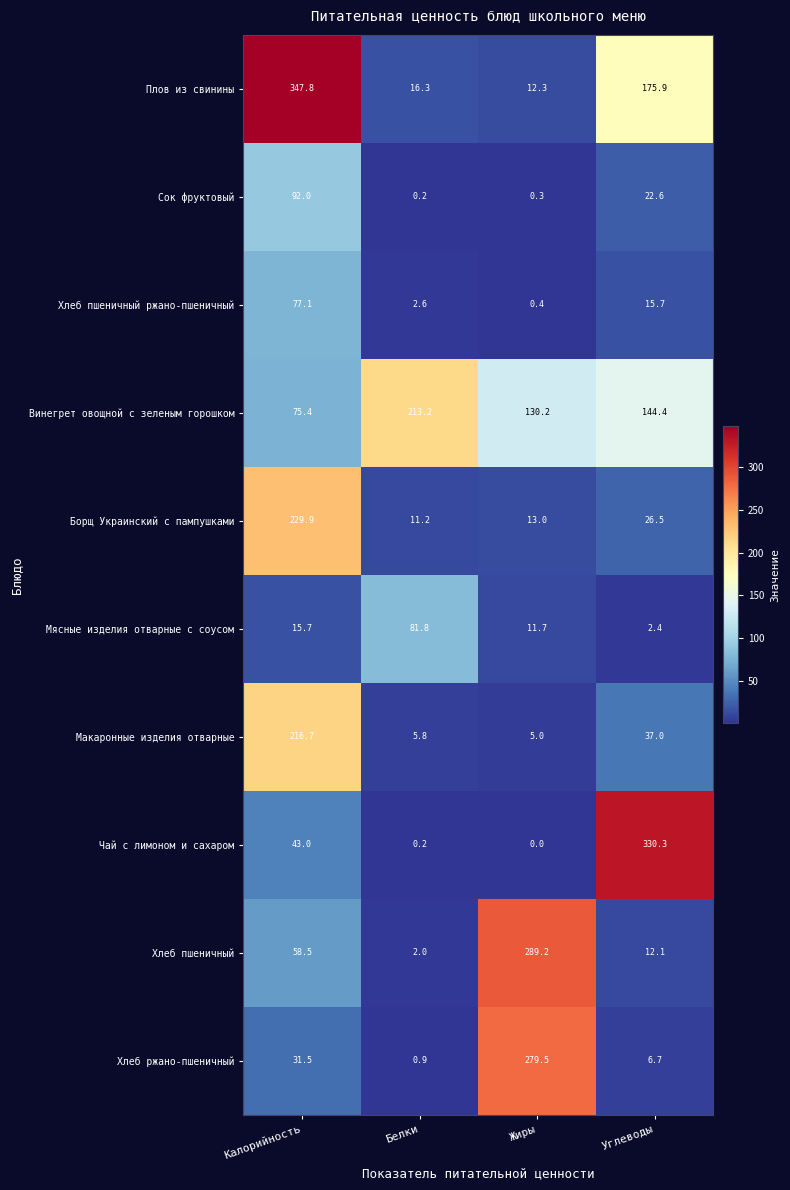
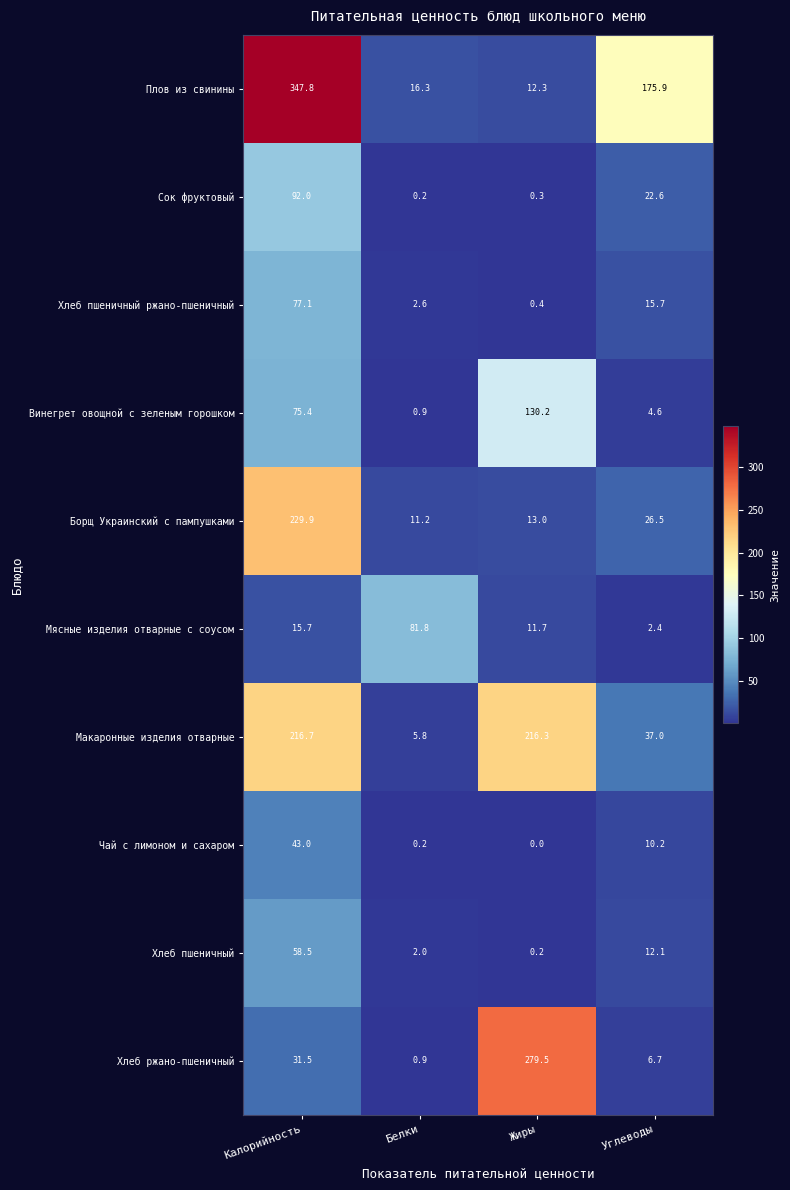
  {
    "Плов из свинины": {
      "Калорийность": 347.8,
      "Белки": 16.3,
      "Жиры": 12.3,
      "Углеводы": 175.9
    },
    "Сок фруктовый": {
      "Калорийность": 92.0,
      "Белки": 0.2,
      "Жиры": 0.3,
      "Углеводы": 22.6
    },
    "Хлеб пшеничный ржано-пшеничный": {
      "Калорийность": 77.1,
      "Белки": 2.6,
      "Жиры": 0.4,
      "Углеводы": 15.7
    },
    "Винегрет овощной с зеленым горошком": {
      "Калорийность": 75.4,
-     "Белки": 213.2,
+     "Белки": 0.9,
      "Жиры": 130.2,
-     "Углеводы": 144.4
+     "Углеводы": 4.6
    },
    "Борщ Украинский с пампушками": {
      "Калорийность": 229.9,
      "Белки": 11.2,
      "Жиры": 13.0,
      "Углеводы": 26.5
    },
    "Мясные изделия отварные с соусом": {
      "Калорийность": 15.7,
      "Белки": 81.8,
      "Жиры": 11.7,
      "Углеводы": 2.4
    },
    "Макаронные изделия отварные": {
      "Калорийность": 216.7,
      "Белки": 5.8,
-     "Жиры": 5.0,
+     "Жиры": 216.3,
      "Углеводы": 37.0
    },
    "Чай с лимоном и сахаром": {
      "Калорийность": 43.0,
      "Белки": 0.2,
      "Жиры": 0.0,
-     "Углеводы": 330.3
+     "Углеводы": 10.2
    },
    "Хлеб пшеничный": {
      "Калорийность": 58.5,
      "Белки": 2.0,
-     "Жиры": 289.2,
+     "Жиры": 0.2,
      "Углеводы": 12.1
    },
    "Хлеб ржано-пшеничный": {
      "Калорийность": 31.5,
      "Белки": 0.9,
      "Жиры": 279.5,
      "Углеводы": 6.7
    }
  }
